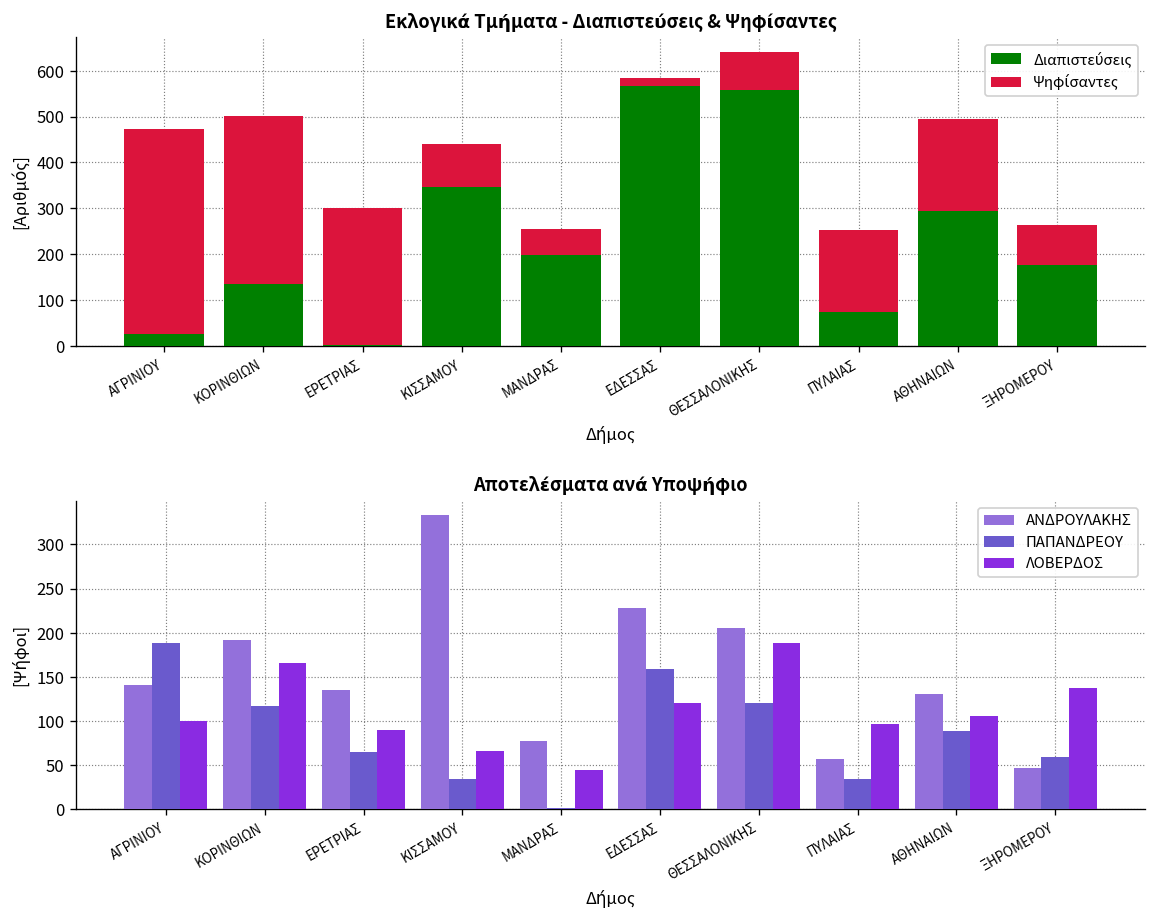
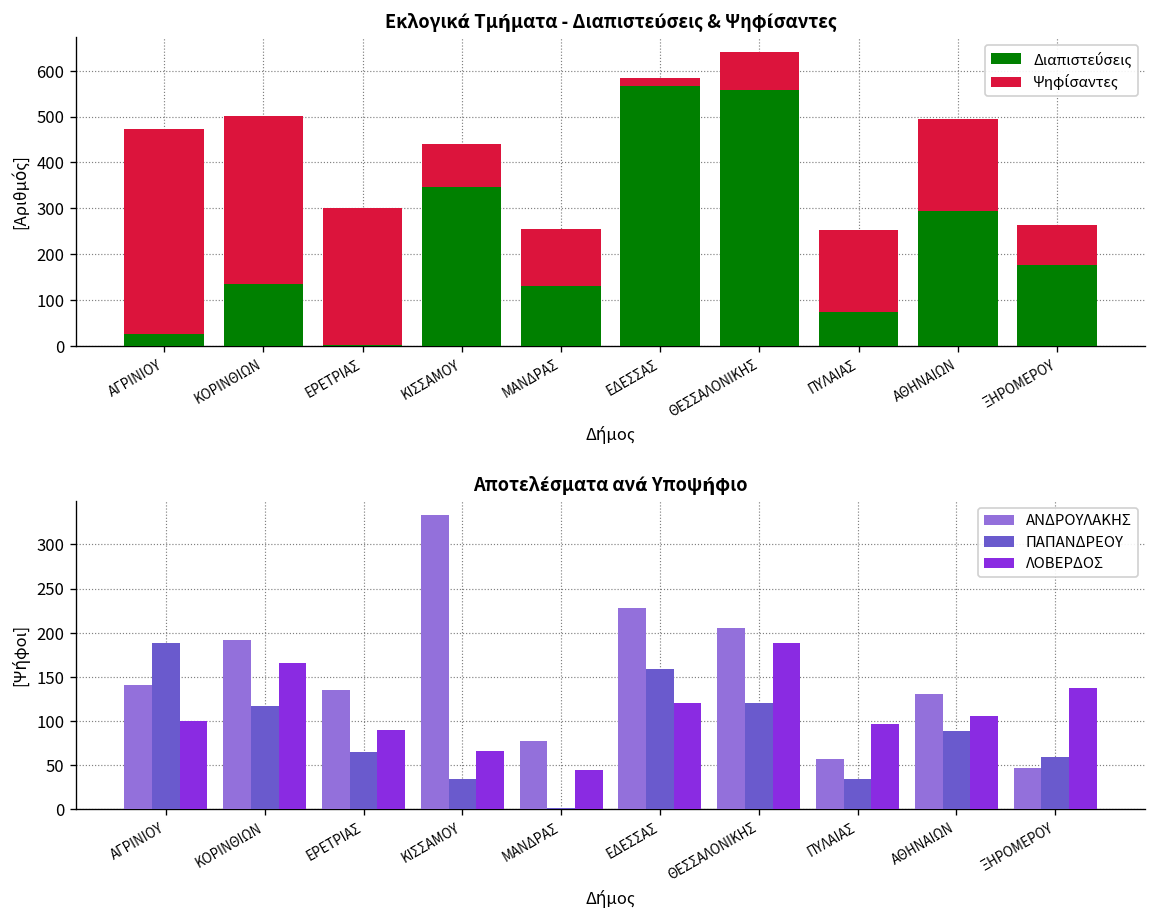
  {
    "Εκλογικά Τμήματα - Διαπιστεύσεις & Ψηφίσαντες": {
      "Διαπιστεύσεις": {
-       "ΜΑΝΔΡΑΣ": 200
+       "ΜΑΝΔΡΑΣ": 130
      },
      "Ψηφίσαντες": {
        "ΑΓΡΙΝΙΟΥ": 470,
        "ΚΟΡΙΝΘΙΩΝ": 500,
        "ΕΡΕΤΡΙΑΣ": 300,
        "ΚΙΣΣΑΜΟΥ": 440,
        "ΜΑΝΔΡΑΣ": 260,
        "ΕΔΕΣΣΑΣ": 590,
        "ΘΕΣΣΑΛΟΝΙΚΗΣ": 640,
        "ΠΥΛΑΙΑΣ": 250,
        "ΑΘΗΝΑΙΩΝ": 490,
        "ΞΗΡΟΜΕΡΟΥ": 260
      }
    },
    "Αποτελέσματα ανά Υποψήφιο": {
      "ΛΟΒΕΡΔΟΣ": {
        "ΑΓΡΙΝΙΟΥ": 100,
        "ΚΟΡΙΝΘΙΩΝ": 170,
        "ΕΡΕΤΡΙΑΣ": 90,
        "ΚΙΣΣΑΜΟΥ": 70,
        "ΜΑΝΔΡΑΣ": 40,
        "ΕΔΕΣΣΑΣ": 120,
        "ΘΕΣΣΑΛΟΝΙΚΗΣ": 190,
        "ΠΥΛΑΙΑΣ": 100,
        "ΑΘΗΝΑΙΩΝ": 110,
        "ΞΗΡΟΜΕΡΟΥ": 140
      }
    }
  }
